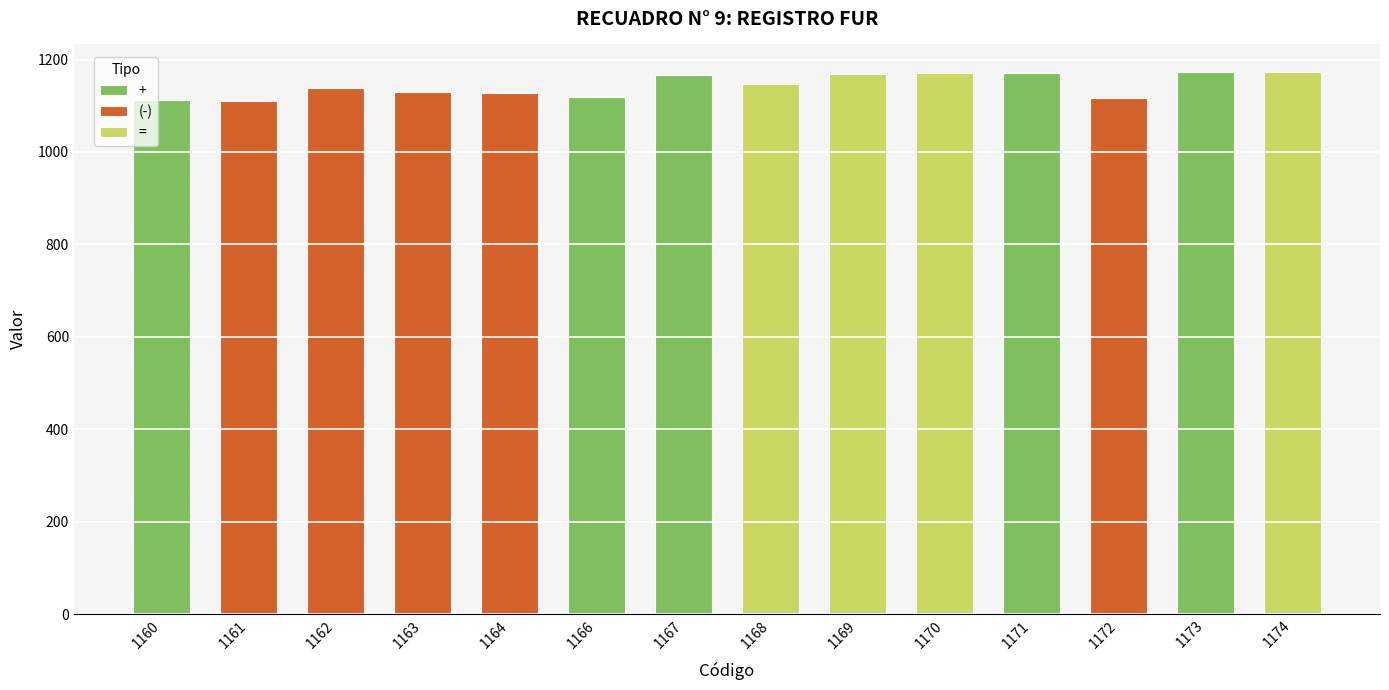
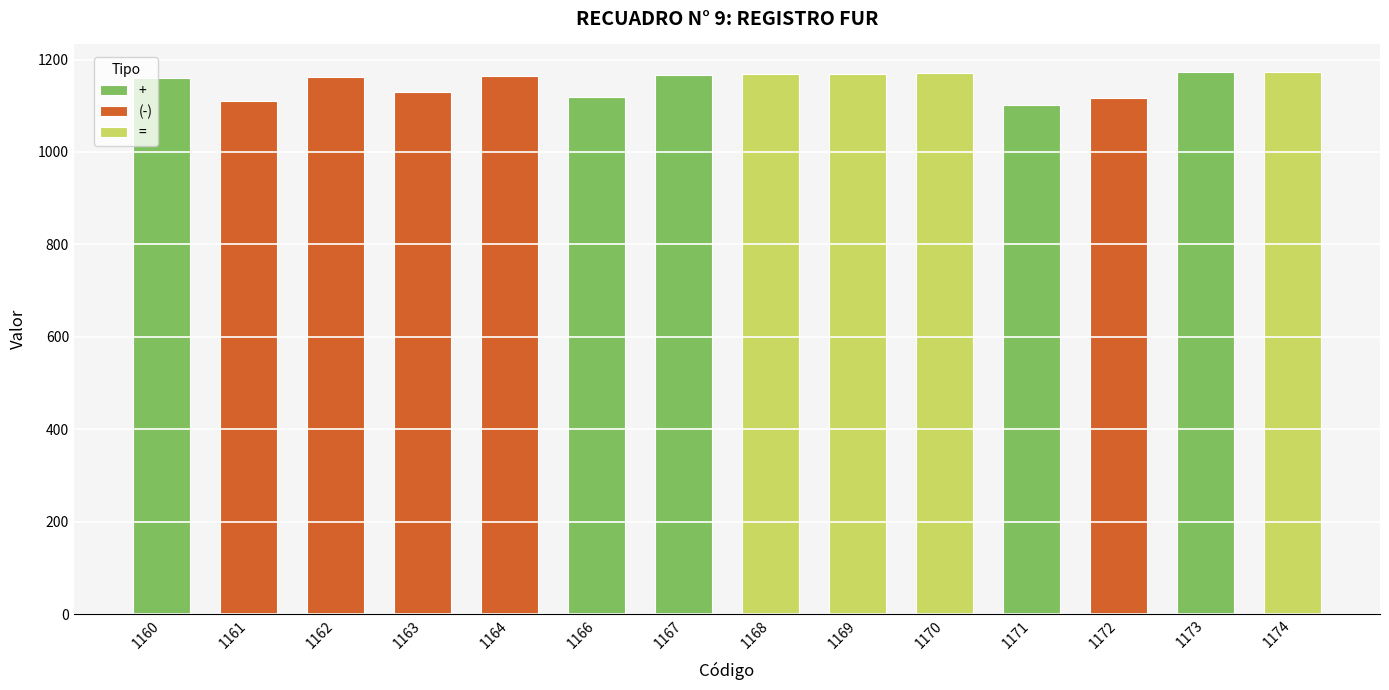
  {
    "+": {
-     "1160": 1110,
+     "1160": 1160,
      "1166": 1120,
      "1167": 1170,
-     "1171": 1170,
+     "1171": 1100,
      "1173": 1170
    },
    "(-)": {
      "1161": 1110,
-     "1162": 1140,
+     "1162": 1160,
      "1163": 1130,
-     "1164": 1130,
+     "1164": 1160,
      "1172": 1120
    },
    "=": {
-     "1168": 1150,
+     "1168": 1170,
      "1169": 1170,
      "1170": 1170,
      "1174": 1170
    }
  }
